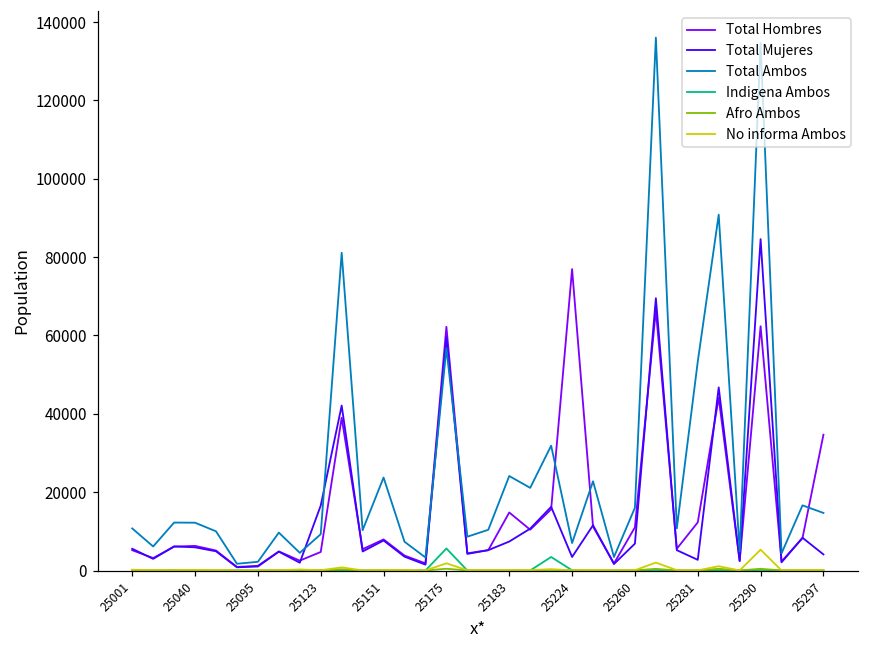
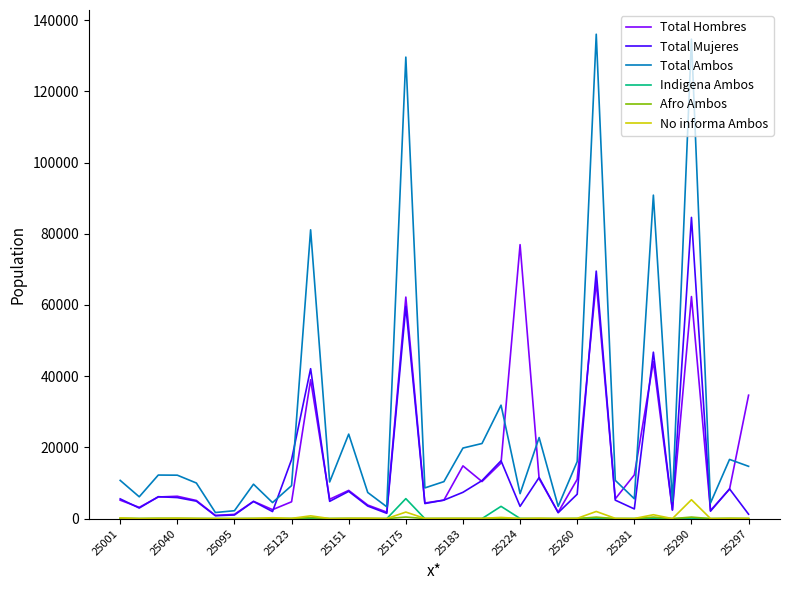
  {
    "Total Hombres": {
      "25123": 5000,
      "25175": 62000,
      "25183": 15000,
      "25224": 77000,
      "25260": 11000,
      "25281": 12000,
      "25290": 62000,
      "25297": 35000
    },
    "Total Mujeres": {
      "25123": 17000,
      "25175": 60000,
      "25183": 7000,
      "25224": 3000,
      "25260": 7000,
      "25281": 3000,
      "25290": 85000,
-     "25297": 4000
+     "25297": 1000
    },
    "Total Ambos": {
      "25001": 11000,
      "25040": 12000,
      "25095": 2000,
      "25123": 9000,
      "25151": 24000,
-     "25175": 57000,
-     "25183": 24000,
+     "25175": 130000,
+     "25183": 20000,
      "25224": 7000,
      "25260": 16000,
-     "25281": 53000,
+     "25281": 6000,
      "25297": 15000
    },
    "Indigena Ambos": {
      "25175": 6000
    },
    "Afro Ambos": {
      "25175": 0
    },
    "No informa Ambos": {
      "25175": 2000,
      "25290": 5000
    }
  }
